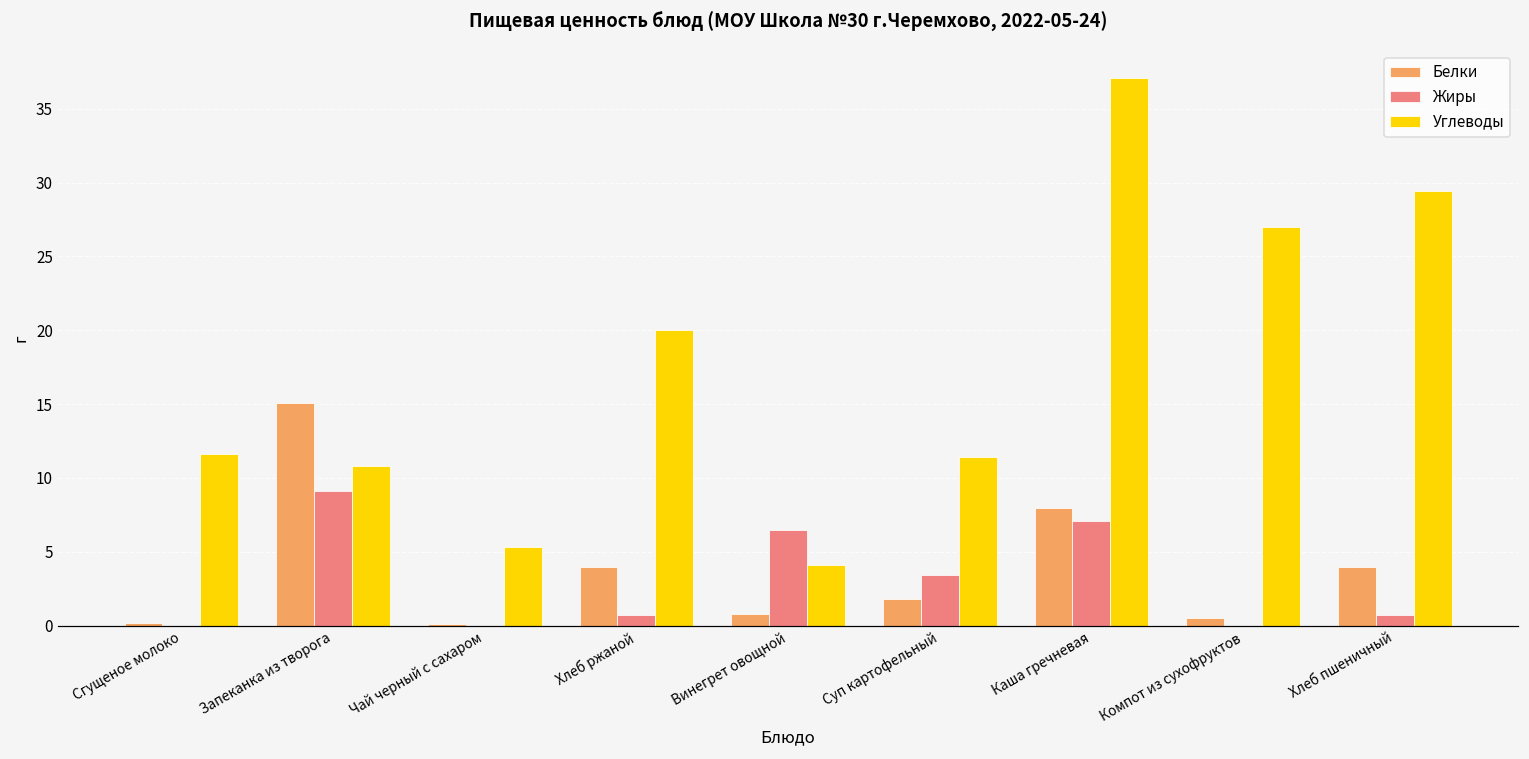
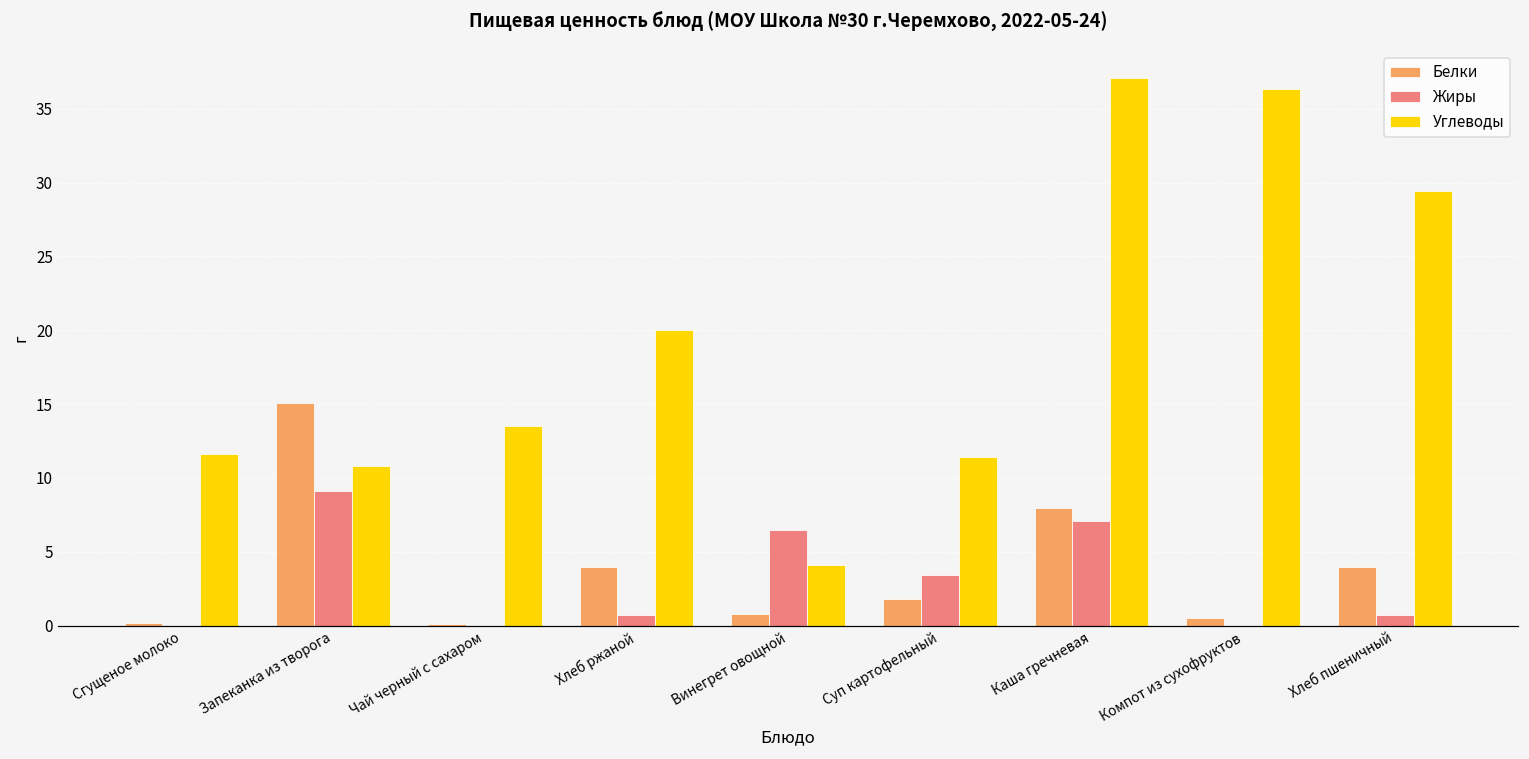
  {
    "Углеводы": {
      "Сгущеное молоко": 11.6,
      "Запеканка из творога": 10.8,
-     "Чай черный с сахаром": 5.3,
+     "Чай черный с сахаром": 13.5,
      "Хлеб ржаной": 20.0,
      "Винегрет овощной": 4.1,
      "Суп картофельный": 11.4,
      "Каша гречневая": 37.1,
-     "Компот из сухофруктов": 27.0,
+     "Компот из сухофруктов": 36.3,
      "Хлеб пшеничный": 29.4
    }
  }
